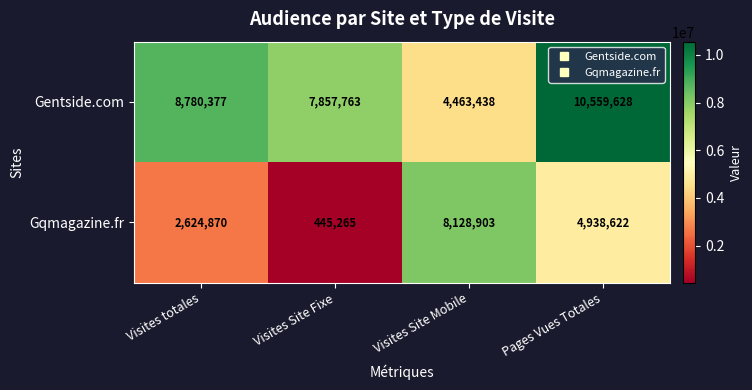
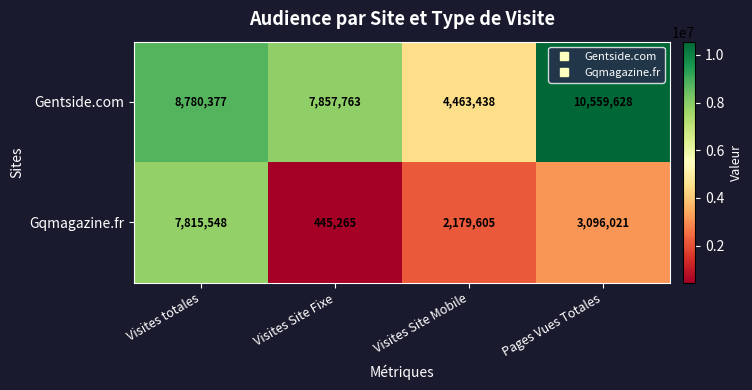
  {
    "Gentside.com": {
      "Visites totales": "8,780,377",
      "Visites Site Fixe": "7,857,763",
      "Visites Site Mobile": "4,463,438",
      "Pages Vues Totales": "10,559,628"
    },
    "Gqmagazine.fr": {
-     "Visites totales": "2,624,870",
+     "Visites totales": "7,815,548",
      "Visites Site Fixe": "445,265",
-     "Visites Site Mobile": "8,128,903",
-     "Pages Vues Totales": "4,938,622"
+     "Visites Site Mobile": "2,179,605",
+     "Pages Vues Totales": "3,096,021"
    }
  }
